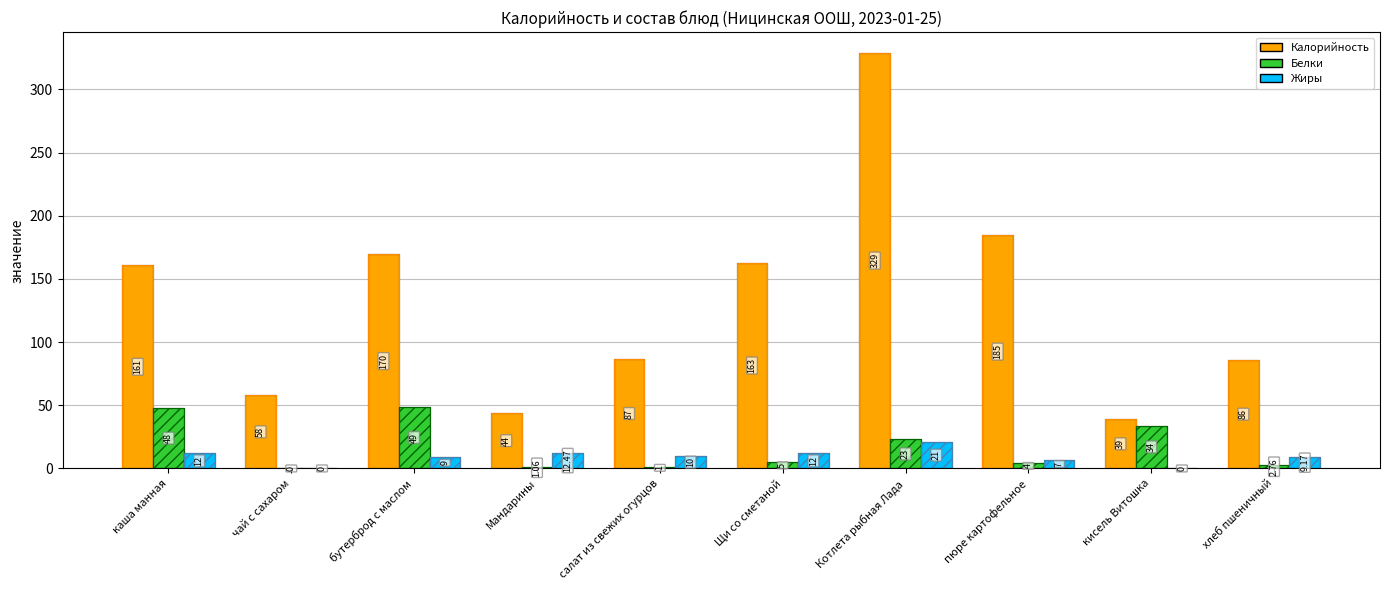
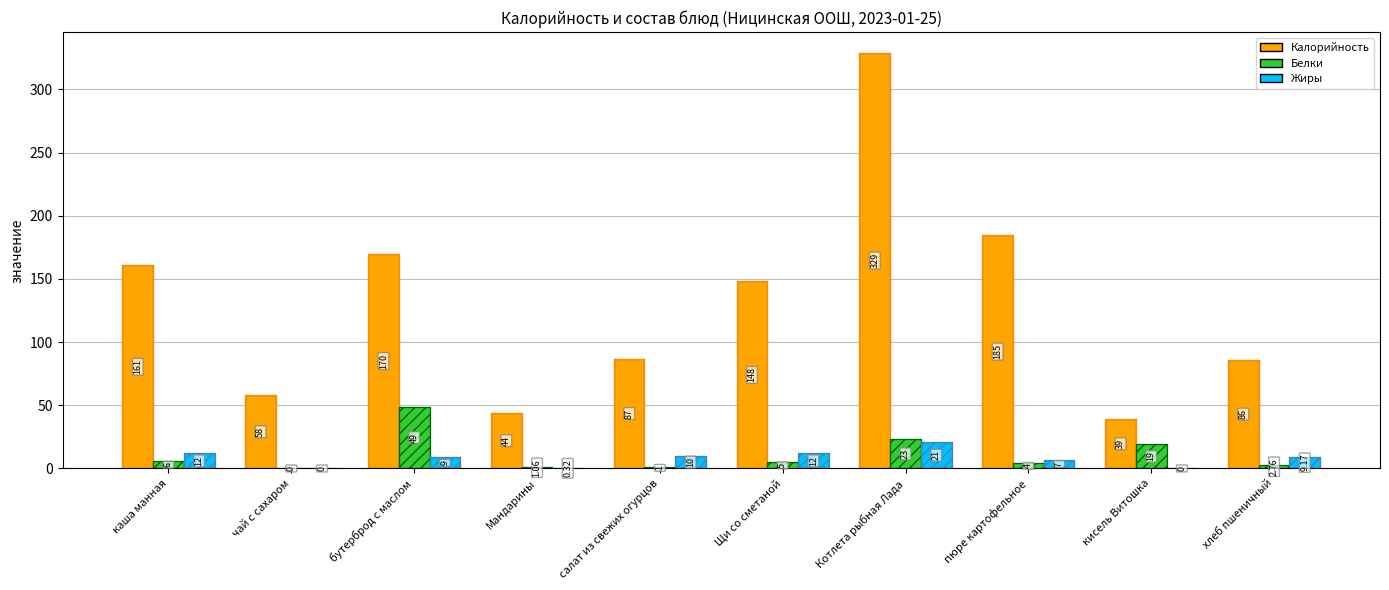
  {
    "Калорийность": {
-     "Щи со сметаной": 163
+     "Щи со сметаной": 148
    },
    "Белки": {
-     "каша манная": 48,
-     "кисель Витошка": 34
+     "каша манная": 6,
+     "кисель Витошка": 19
    },
    "Жиры": {
-     "Мандарины": 12.47
+     "Мандарины": 0.32
    }
  }
